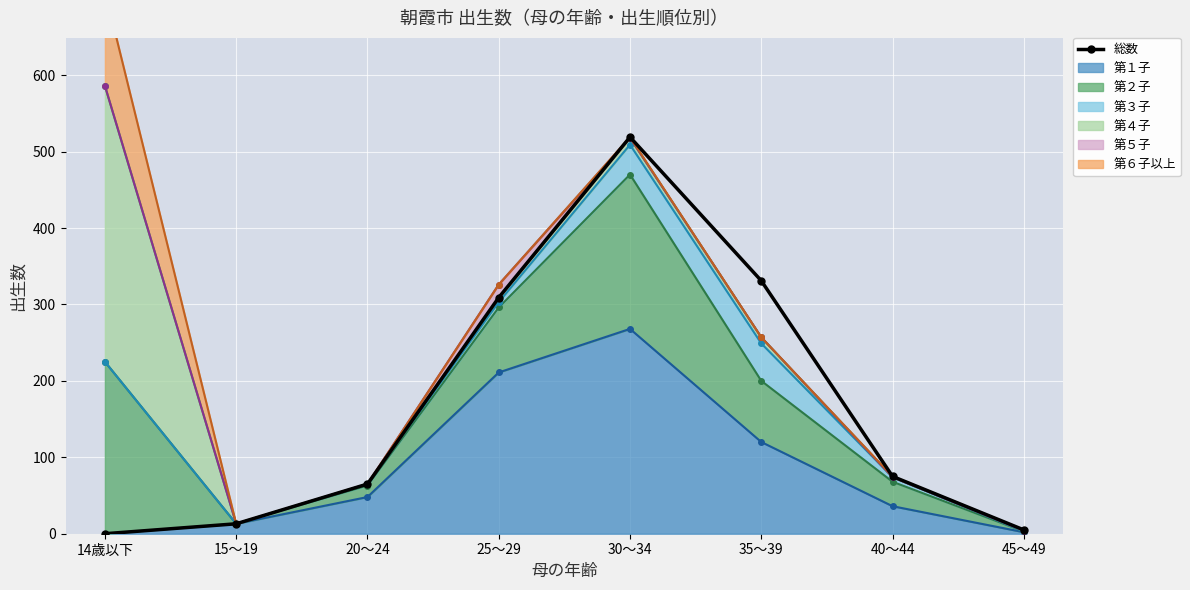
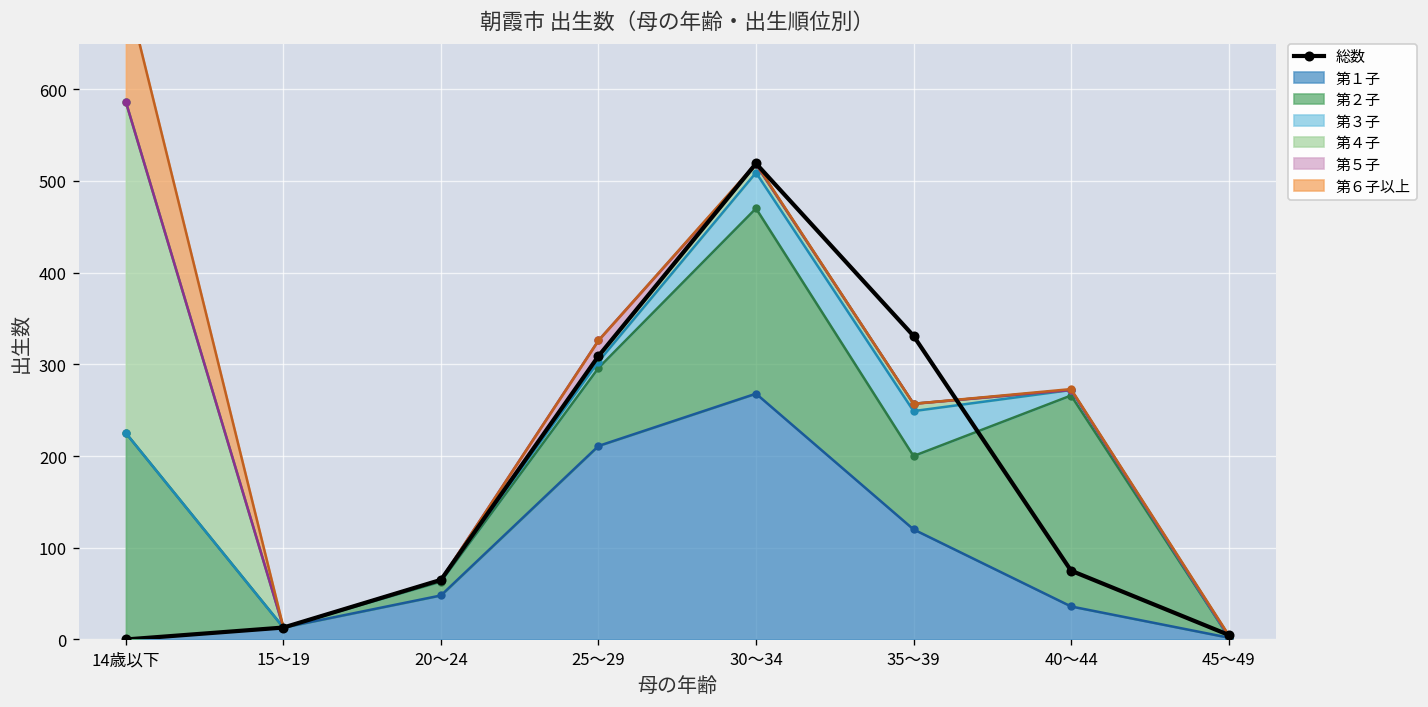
  {
    "第１子": {
      "20～24": 50,
      "25～29": 210,
      "30～34": 270,
      "35～39": 120,
      "40～44": 40
    },
    "第２子": {
      "25～29": 90,
      "30～34": 200,
      "35～39": 80,
-     "40～44": 30
+     "40～44": 230
    },
    "第３子": {
      "25～29": 10,
      "30～34": 40,
      "35～39": 50
    },
    "総数": {
      "35～39": 330
    }
  }
